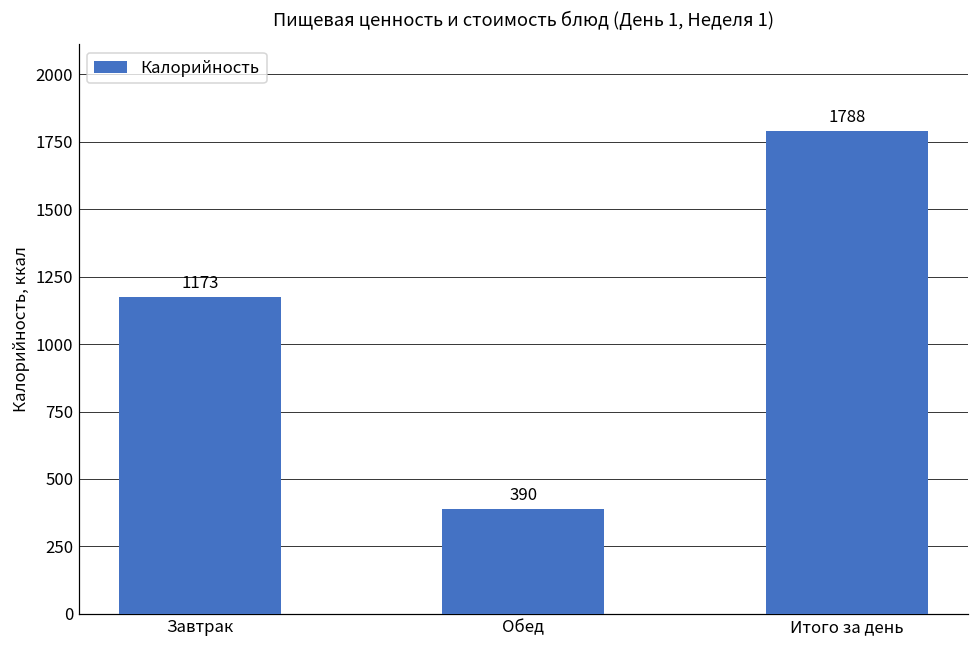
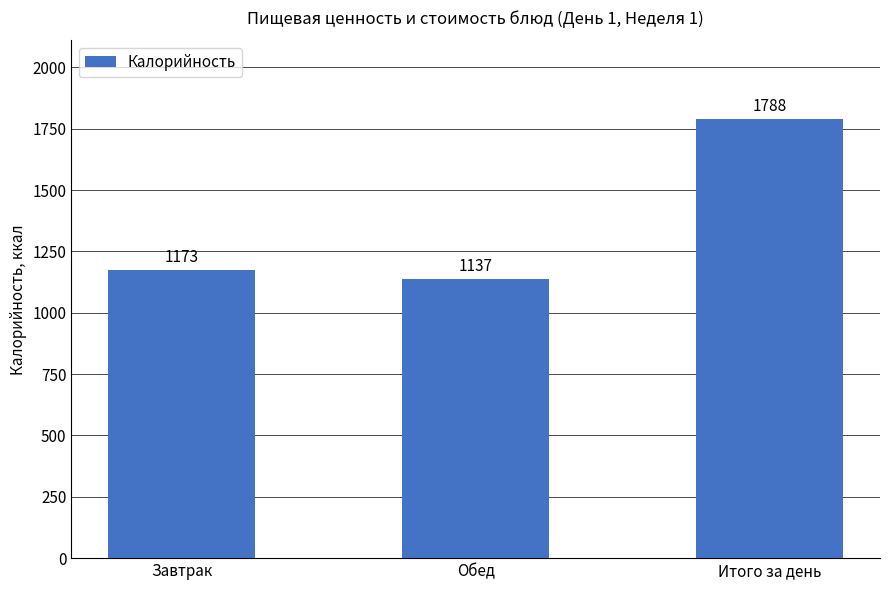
  {
    "Завтрак": 1173,
-   "Обед": 390,
+   "Обед": 1137,
    "Итого за день": 1788
  }
